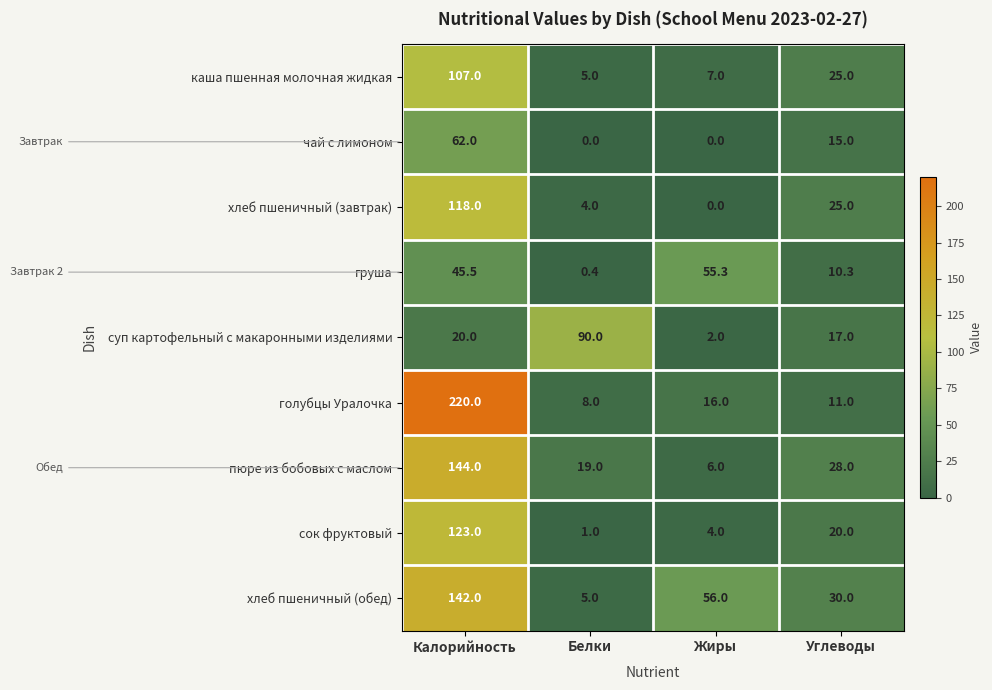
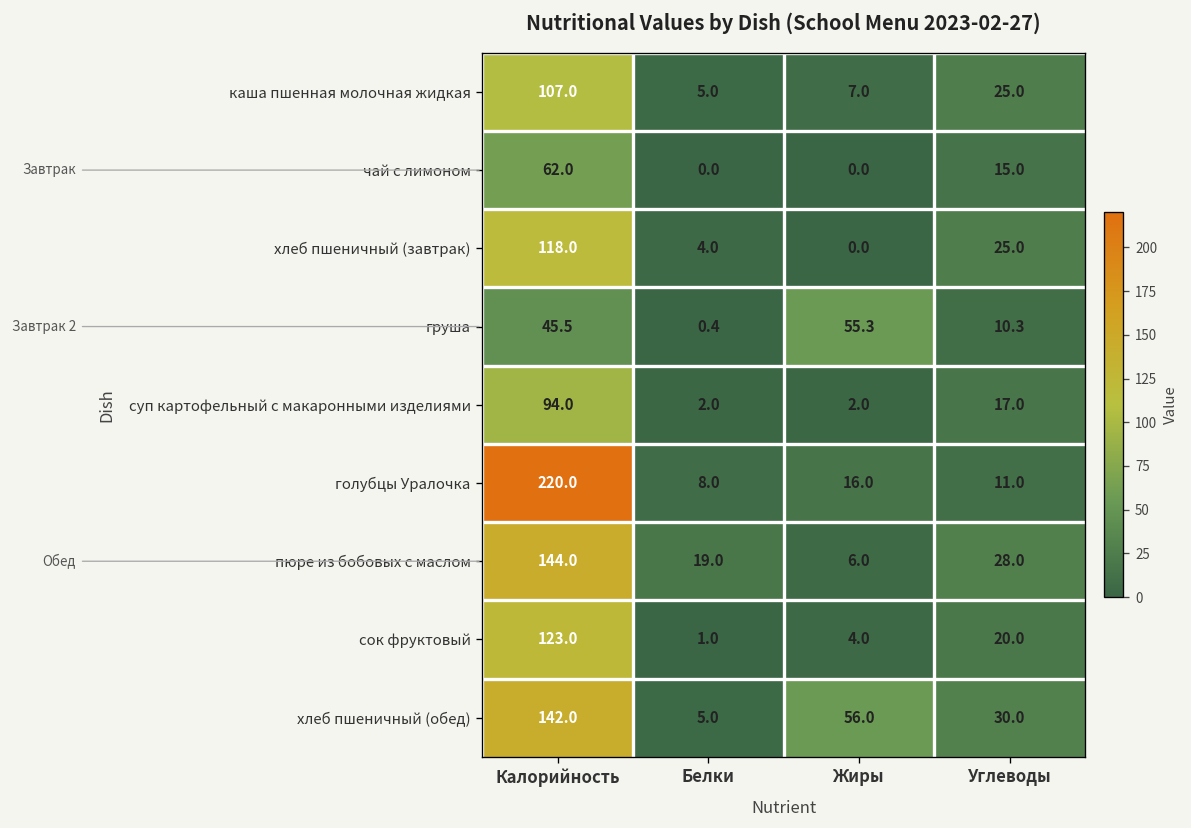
  {
    "каша пшенная молочная жидкая": {
      "Калорийность": 107.0,
      "Белки": 5.0,
      "Жиры": 7.0,
      "Углеводы": 25.0
    },
    "чай с лимоном": {
      "Калорийность": 62.0,
      "Белки": 0.0,
      "Жиры": 0.0,
      "Углеводы": 15.0
    },
    "хлеб пшеничный (завтрак)": {
      "Калорийность": 118.0,
      "Белки": 4.0,
      "Жиры": 0.0,
      "Углеводы": 25.0
    },
    "груша": {
      "Калорийность": 45.5,
      "Белки": 0.4,
      "Жиры": 55.3,
      "Углеводы": 10.3
    },
    "суп картофельный с макаронными изделиями": {
-     "Калорийность": 20.0,
-     "Белки": 90.0,
+     "Калорийность": 94.0,
+     "Белки": 2.0,
      "Жиры": 2.0,
      "Углеводы": 17.0
    },
    "голубцы Уралочка": {
      "Калорийность": 220.0,
      "Белки": 8.0,
      "Жиры": 16.0,
      "Углеводы": 11.0
    },
    "пюре из бобовых с маслом": {
      "Калорийность": 144.0,
      "Белки": 19.0,
      "Жиры": 6.0,
      "Углеводы": 28.0
    },
    "сок фруктовый": {
      "Калорийность": 123.0,
      "Белки": 1.0,
      "Жиры": 4.0,
      "Углеводы": 20.0
    },
    "хлеб пшеничный (обед)": {
      "Калорийность": 142.0,
      "Белки": 5.0,
      "Жиры": 56.0,
      "Углеводы": 30.0
    }
  }
